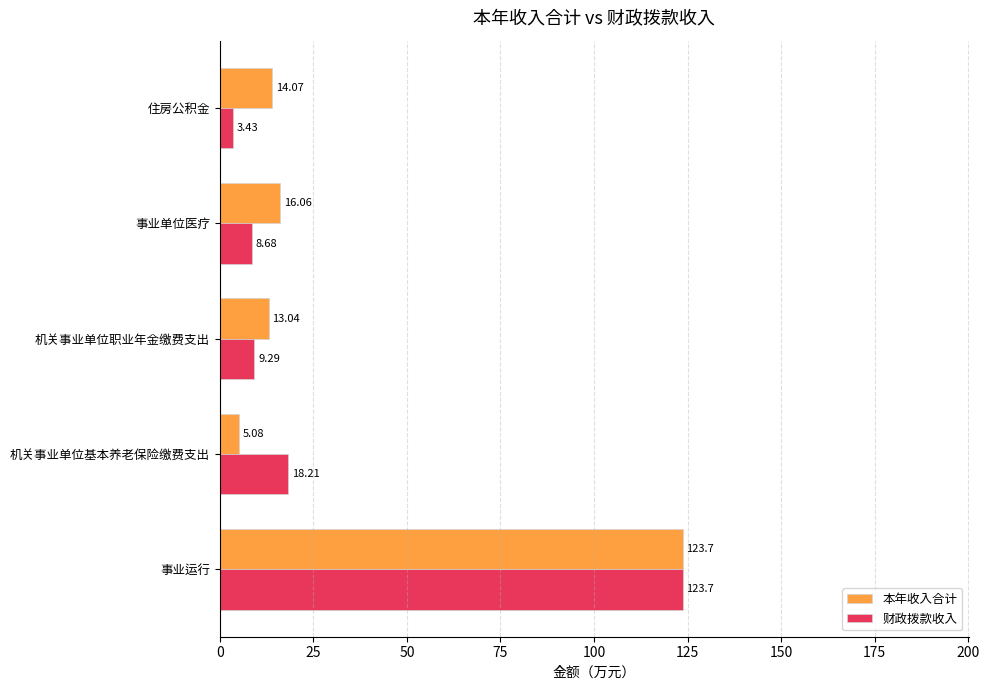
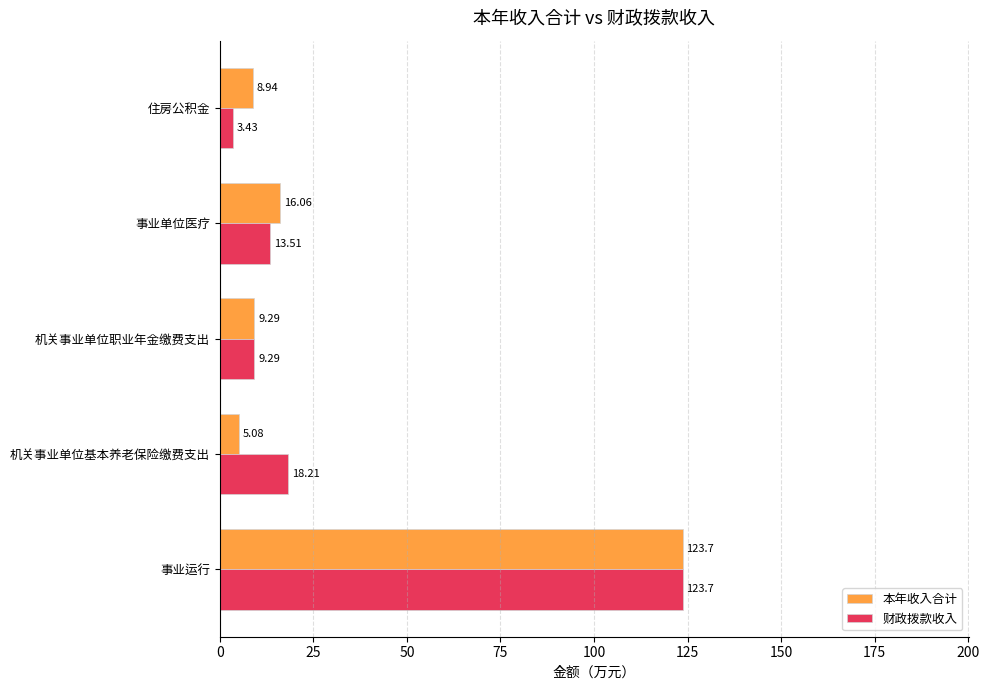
  {
    "本年收入合计": {
-     "住房公积金": 14.07,
+     "住房公积金": 8.94,
      "事业单位医疗": 16.06,
-     "机关事业单位职业年金缴费支出": 13.04,
+     "机关事业单位职业年金缴费支出": 9.29,
      "机关事业单位基本养老保险缴费支出": 5.08,
      "事业运行": 123.7
    },
    "财政拨款收入": {
      "住房公积金": 3.43,
-     "事业单位医疗": 8.68,
+     "事业单位医疗": 13.51,
      "机关事业单位职业年金缴费支出": 9.29,
      "机关事业单位基本养老保险缴费支出": 18.21,
      "事业运行": 123.7
    }
  }
